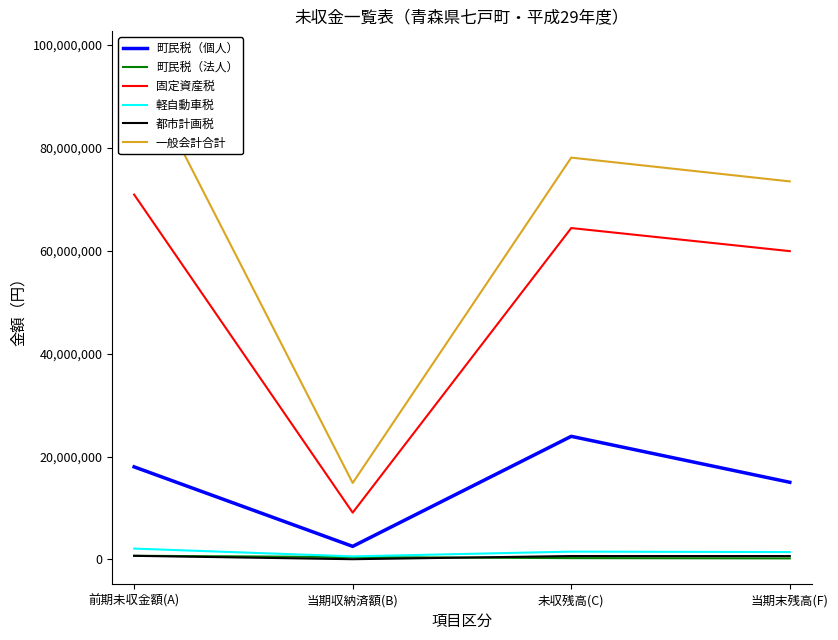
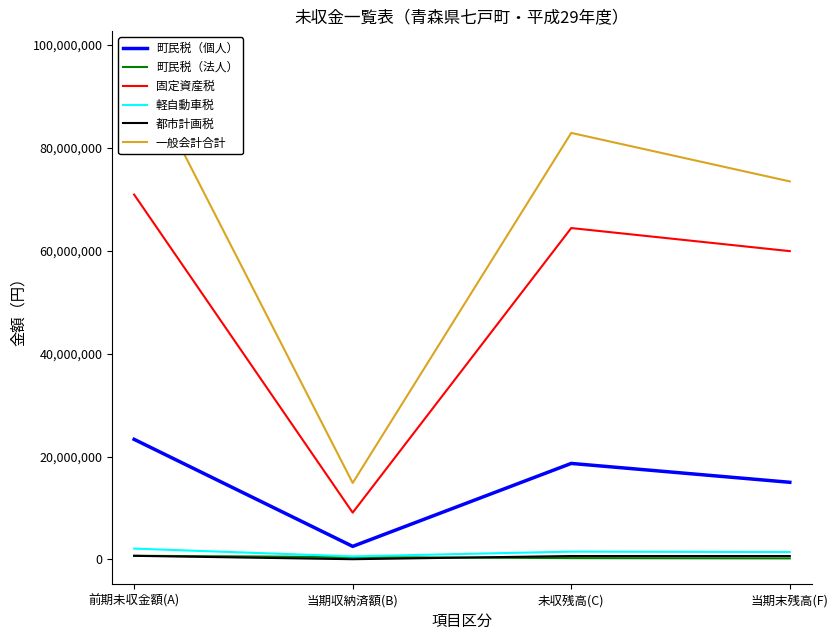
  {
    "町民税（個人）": {
-     "前期未収金額(A)": "18,000,000",
+     "前期未収金額(A)": "23,000,000",
      "当期収納済額(B)": "3,000,000",
-     "未収残高(C)": "24,000,000",
+     "未収残高(C)": "19,000,000",
      "当期末残高(F)": "15,000,000"
    },
    "固定資産税": {
      "前期未収金額(A)": "71,000,000",
      "当期収納済額(B)": "9,000,000",
      "未収残高(C)": "64,000,000",
      "当期末残高(F)": "60,000,000"
    },
    "軽自動車税": {
      "前期未収金額(A)": "2,000,000",
      "未収残高(C)": "2,000,000",
      "当期末残高(F)": "1,000,000"
    },
    "一般会計合計": {
      "当期収納済額(B)": "15,000,000",
-     "未収残高(C)": "78,000,000",
+     "未収残高(C)": "83,000,000",
      "当期末残高(F)": "73,000,000"
    }
  }
